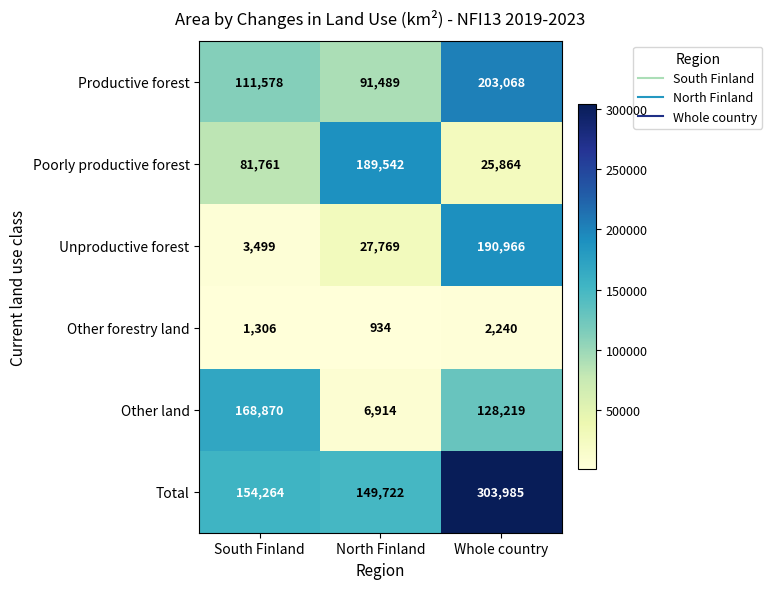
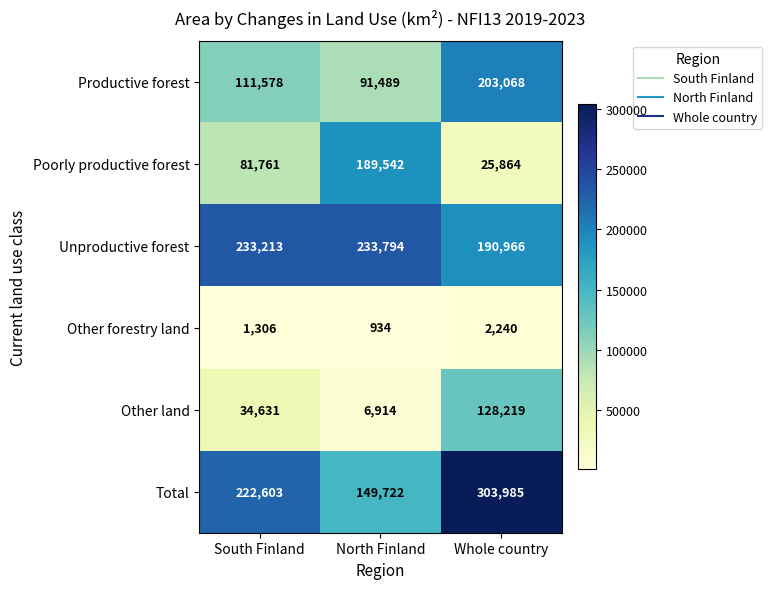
  {
    "Productive forest": {
      "South Finland": "111,578",
      "North Finland": "91,489",
      "Whole country": "203,068"
    },
    "Poorly productive forest": {
      "South Finland": "81,761",
      "North Finland": "189,542",
      "Whole country": "25,864"
    },
    "Unproductive forest": {
-     "South Finland": "3,499",
-     "North Finland": "27,769",
+     "South Finland": "233,213",
+     "North Finland": "233,794",
      "Whole country": "190,966"
    },
    "Other forestry land": {
      "South Finland": "1,306",
      "North Finland": "934",
      "Whole country": "2,240"
    },
    "Other land": {
-     "South Finland": "168,870",
+     "South Finland": "34,631",
      "North Finland": "6,914",
      "Whole country": "128,219"
    },
    "Total": {
-     "South Finland": "154,264",
+     "South Finland": "222,603",
      "North Finland": "149,722",
      "Whole country": "303,985"
    }
  }
